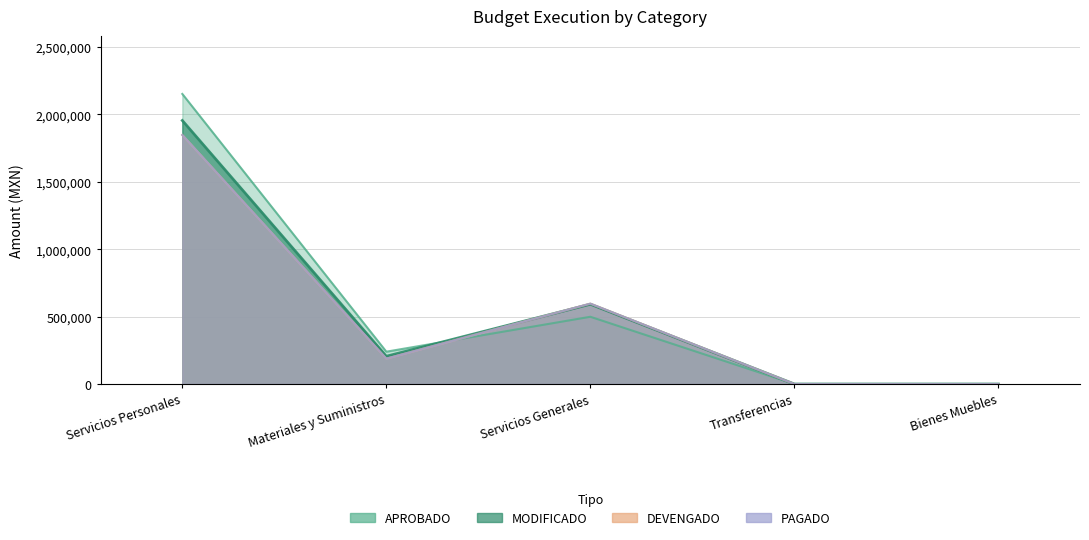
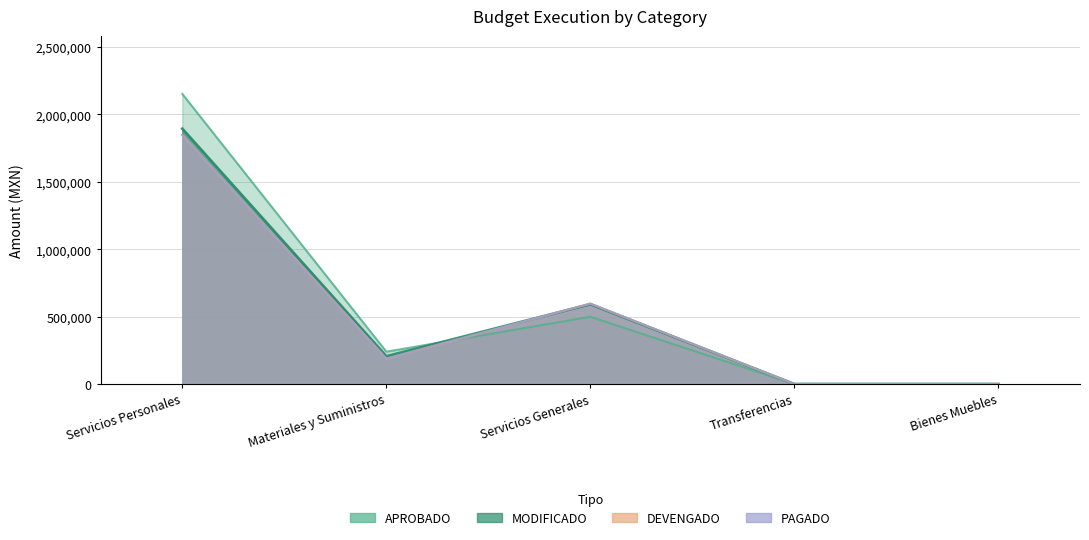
  {
    "MODIFICADO": {
-     "Servicios Personales": "1,960,000"
+     "Servicios Personales": "1,890,000"
    }
  }
